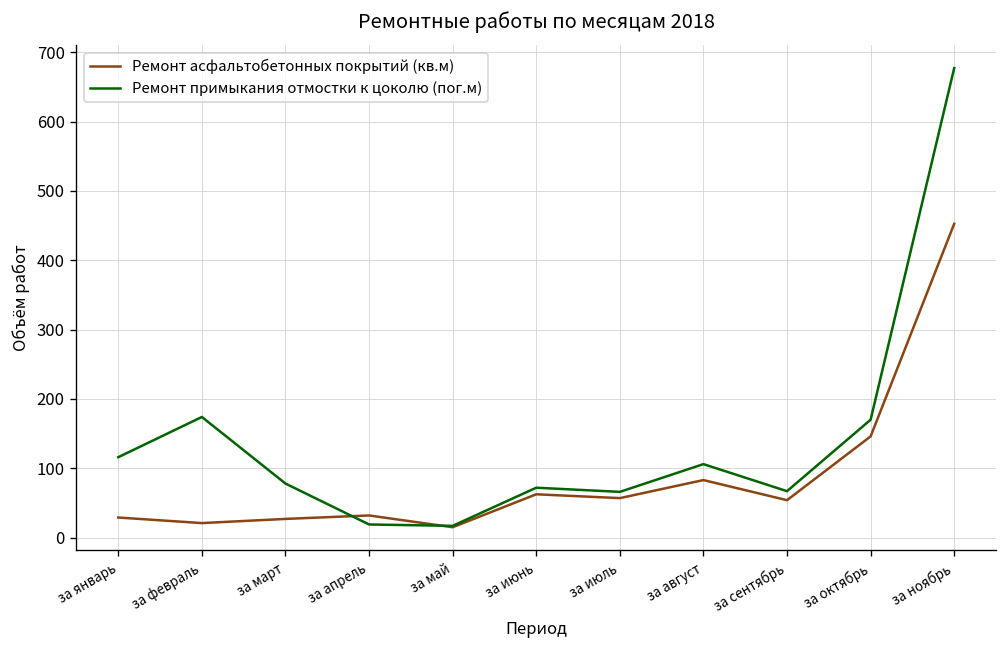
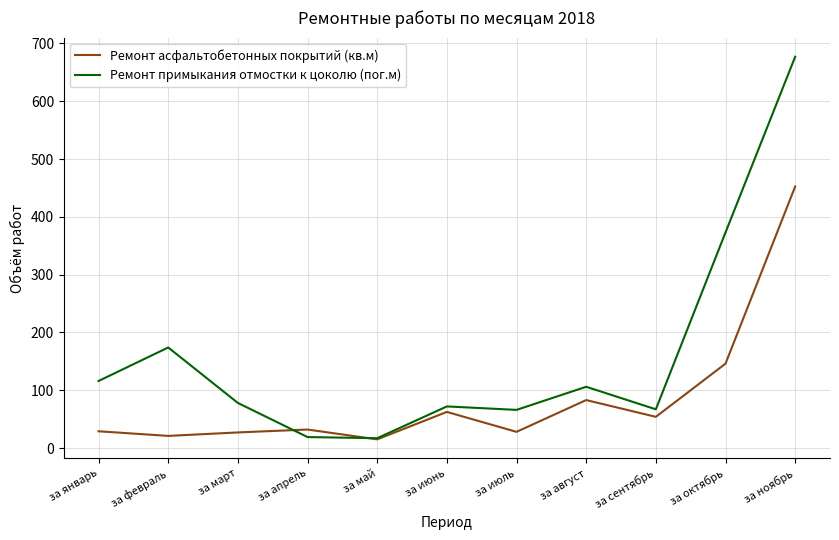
  {
    "Ремонт асфальтобетонных покрытий (кв.м)": {
      "за январь": 30,
      "за февраль": 20,
      "за март": 30,
      "за апрель": 30,
      "за июнь": 60,
-     "за июль": 60,
+     "за июль": 30,
      "за август": 80,
      "за сентябрь": 50,
      "за октябрь": 150,
      "за ноябрь": 450
    },
    "Ремонт примыкания отмостки к цоколю (пог.м)": {
      "за январь": 120,
      "за февраль": 170,
      "за март": 80,
      "за апрель": 20,
      "за июнь": 70,
      "за июль": 70,
      "за август": 110,
      "за сентябрь": 70,
-     "за октябрь": 170,
+     "за октябрь": 370,
      "за ноябрь": 680
    }
  }
